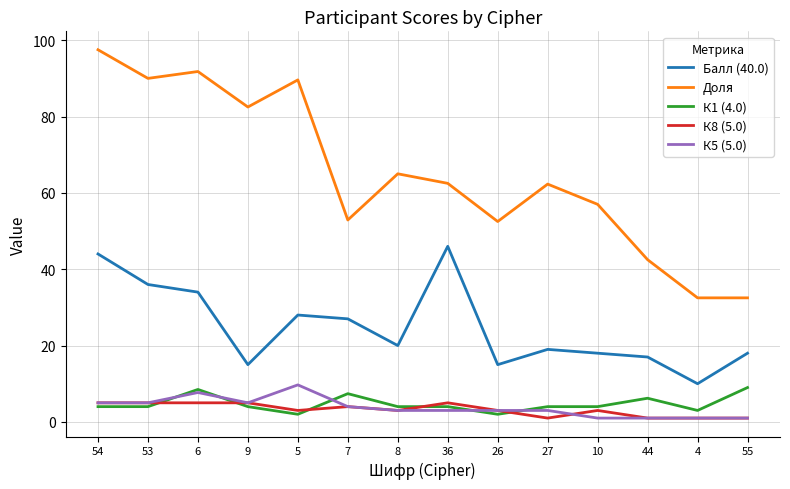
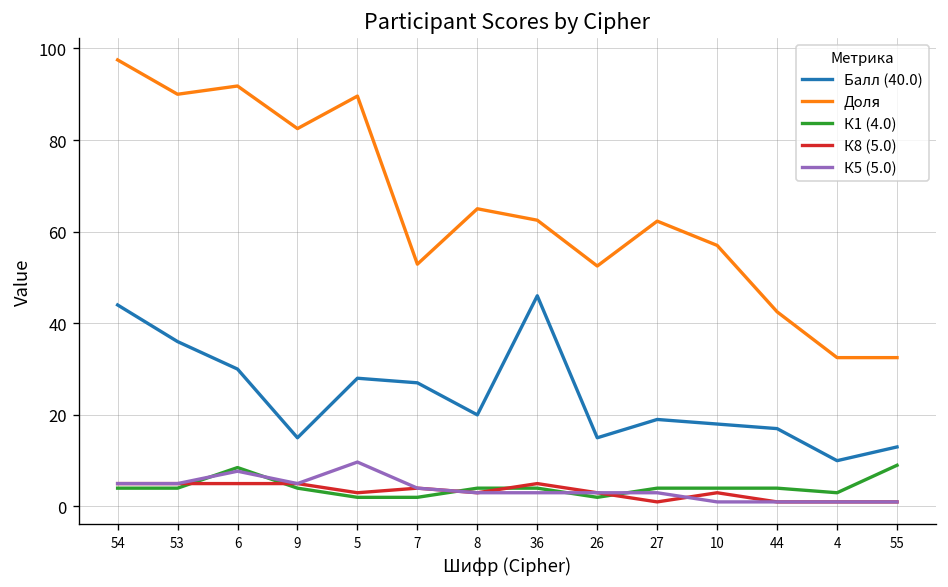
  {
    "Балл (40.0)": {
      "54": 44,
      "53": 36,
-     "6": 34,
+     "6": 30,
      "9": 15,
      "5": 28,
      "7": 27,
      "8": 20,
      "36": 46,
      "26": 15,
      "27": 19,
      "10": 18,
      "44": 17,
      "4": 10,
-     "55": 18
+     "55": 13
    },
    "Доля": {
      "54": 98,
      "53": 90,
      "6": 92,
      "9": 83,
      "5": 90,
      "7": 53,
      "8": 65,
      "36": 63,
      "26": 53,
      "27": 62,
      "10": 57,
      "44": 43,
      "4": 33,
      "55": 33
    },
    "К1 (4.0)": {
      "54": 4,
      "53": 4,
      "6": 9,
      "9": 4,
      "5": 2,
-     "7": 7,
+     "7": 2,
      "8": 4,
      "36": 4,
      "26": 2,
      "27": 4,
      "10": 4,
-     "44": 6,
+     "44": 4,
      "4": 3,
      "55": 9
    },
    "К8 (5.0)": {
      "6": 5,
      "5": 3,
      "36": 5,
      "27": 1,
      "10": 3
    },
    "К5 (5.0)": {
      "6": 8,
      "5": 10,
      "36": 3,
      "27": 3,
      "10": 1
    }
  }
